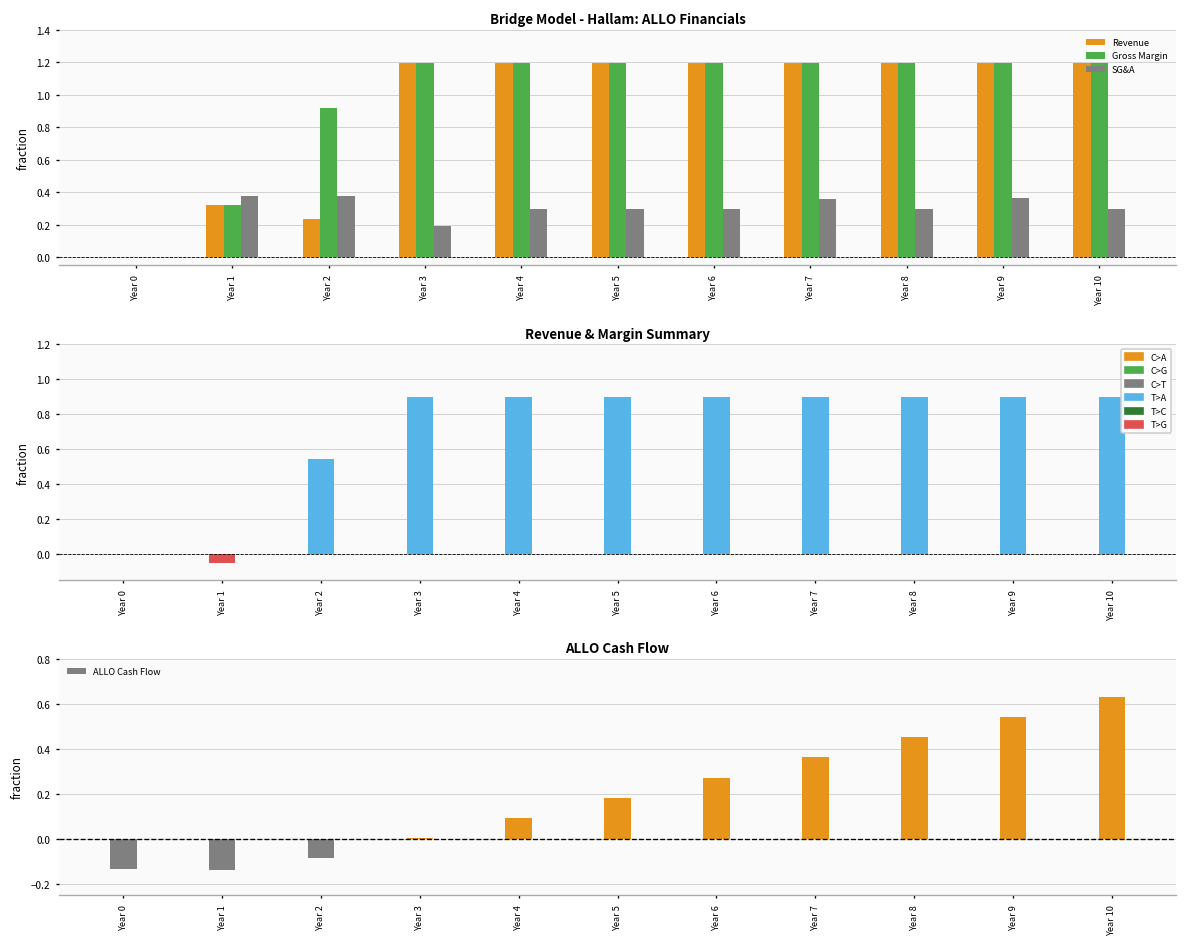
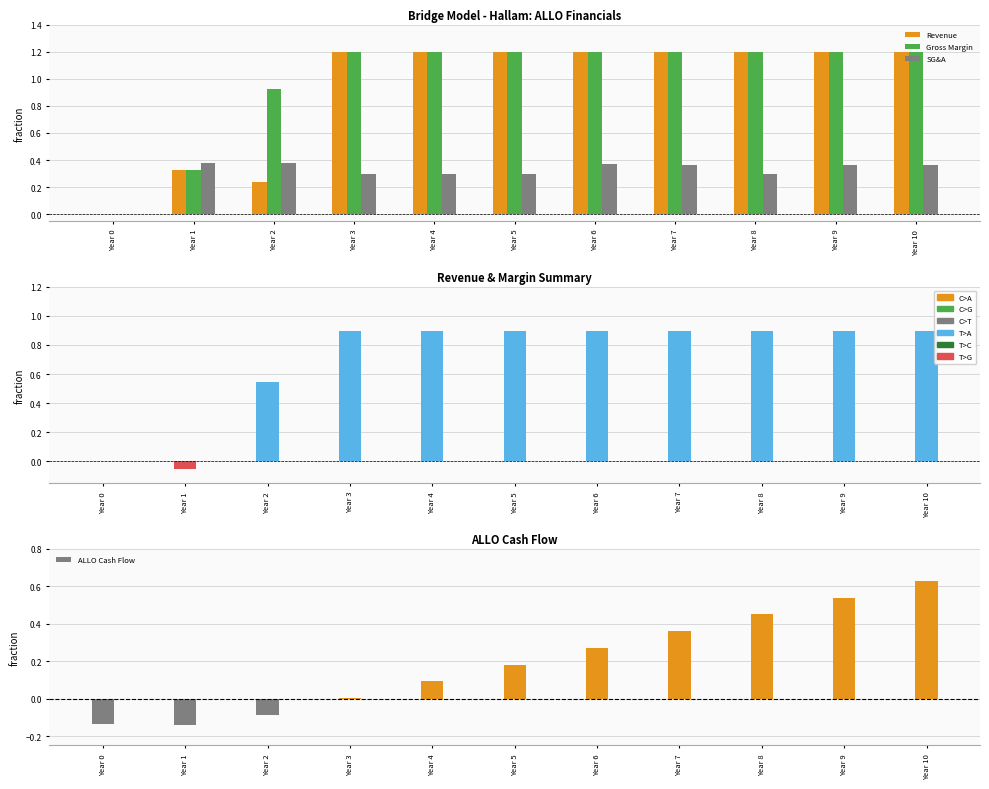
  {
    "Bridge Model - Hallam: ALLO Financials": {
      "Revenue": {
        "Year 0": 0.00,
        "Year 1": 0.32,
        "Year 2": 0.24,
        "Year 3": 1.20,
        "Year 4": 1.20,
        "Year 5": 1.20,
        "Year 6": 1.20,
        "Year 7": 1.20,
        "Year 8": 1.20,
        "Year 9": 1.20,
        "Year 10": 1.20
      },
      "Gross Margin": {
        "Year 0": 0.00,
        "Year 1": 0.32,
        "Year 2": 0.92,
        "Year 3": 1.20,
        "Year 4": 1.20,
        "Year 5": 1.20,
        "Year 6": 1.20,
        "Year 7": 1.20,
        "Year 8": 1.20,
        "Year 9": 1.20,
        "Year 10": 1.20
      },
      "SG&A": {
        "Year 0": 0.00,
        "Year 1": 0.38,
        "Year 2": 0.38,
-       "Year 3": 0.19,
+       "Year 3": 0.30,
        "Year 4": 0.30,
        "Year 5": 0.30,
-       "Year 6": 0.30,
+       "Year 6": 0.37,
        "Year 7": 0.36,
        "Year 8": 0.30,
        "Year 9": 0.36,
-       "Year 10": 0.30
+       "Year 10": 0.36
      }
    },
    "Revenue & Margin Summary": {
      "Year 0": 0.00,
      "Year 1": -0.05,
      "Year 2": 0.54,
      "Year 3": 0.90,
      "Year 4": 0.90,
      "Year 5": 0.90,
      "Year 6": 0.90,
      "Year 7": 0.90,
      "Year 8": 0.90,
      "Year 9": 0.90,
      "Year 10": 0.90
    },
    "ALLO Cash Flow": {
      "Year 0": -0.14,
      "Year 1": -0.14,
      "Year 2": -0.09,
      "Year 4": 0.09,
      "Year 5": 0.18,
      "Year 6": 0.27,
      "Year 7": 0.36,
      "Year 8": 0.45,
      "Year 9": 0.54,
      "Year 10": 0.63
    }
  }
